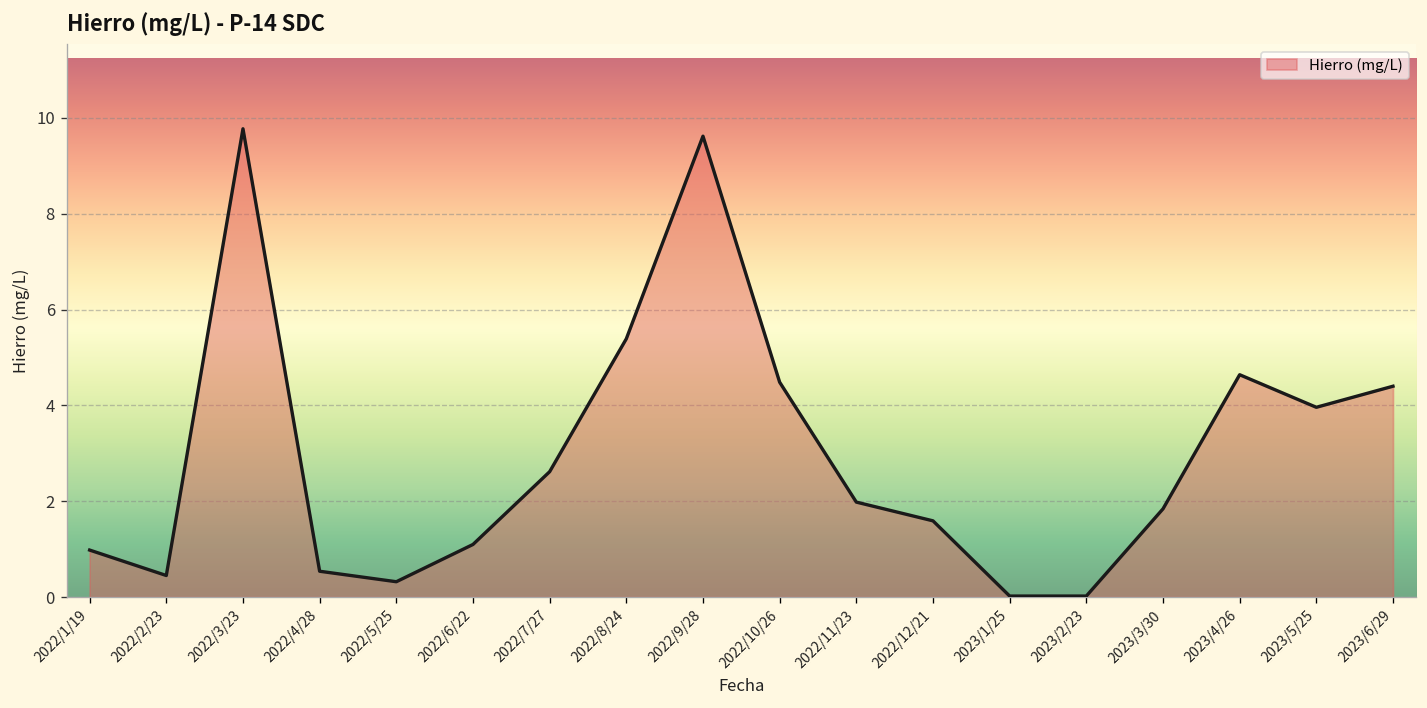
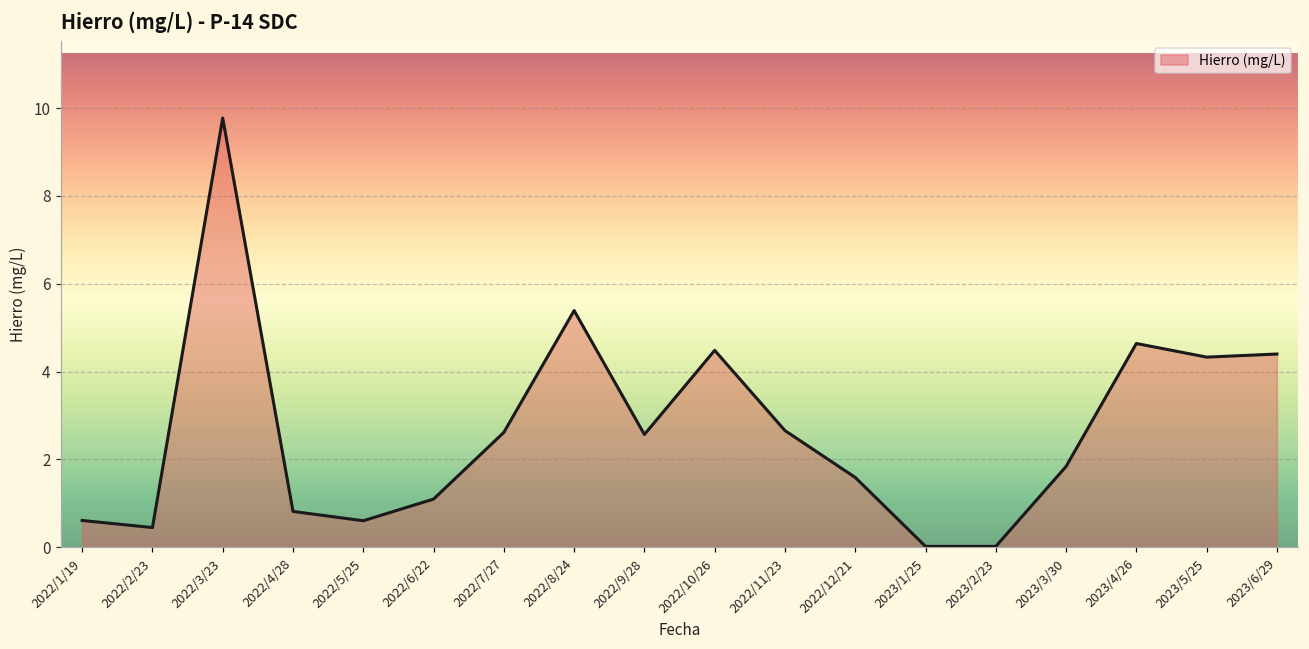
  {
-   "2022/1/19": 1.0,
+   "2022/1/19": 0.6,
    "2022/2/23": 0.4,
    "2022/3/23": 9.8,
-   "2022/4/28": 0.5,
-   "2022/5/25": 0.3,
+   "2022/4/28": 0.8,
+   "2022/5/25": 0.6,
    "2022/6/22": 1.1,
    "2022/7/27": 2.6,
    "2022/8/24": 5.4,
-   "2022/9/28": 9.6,
+   "2022/9/28": 2.6,
    "2022/10/26": 4.5,
-   "2022/11/23": 2.0,
+   "2022/11/23": 2.7,
    "2022/12/21": 1.6,
    "2023/1/25": 0.0,
    "2023/2/23": 0.0,
    "2023/3/30": 1.8,
    "2023/4/26": 4.6,
-   "2023/5/25": 4.0,
+   "2023/5/25": 4.3,
    "2023/6/29": 4.4
  }
